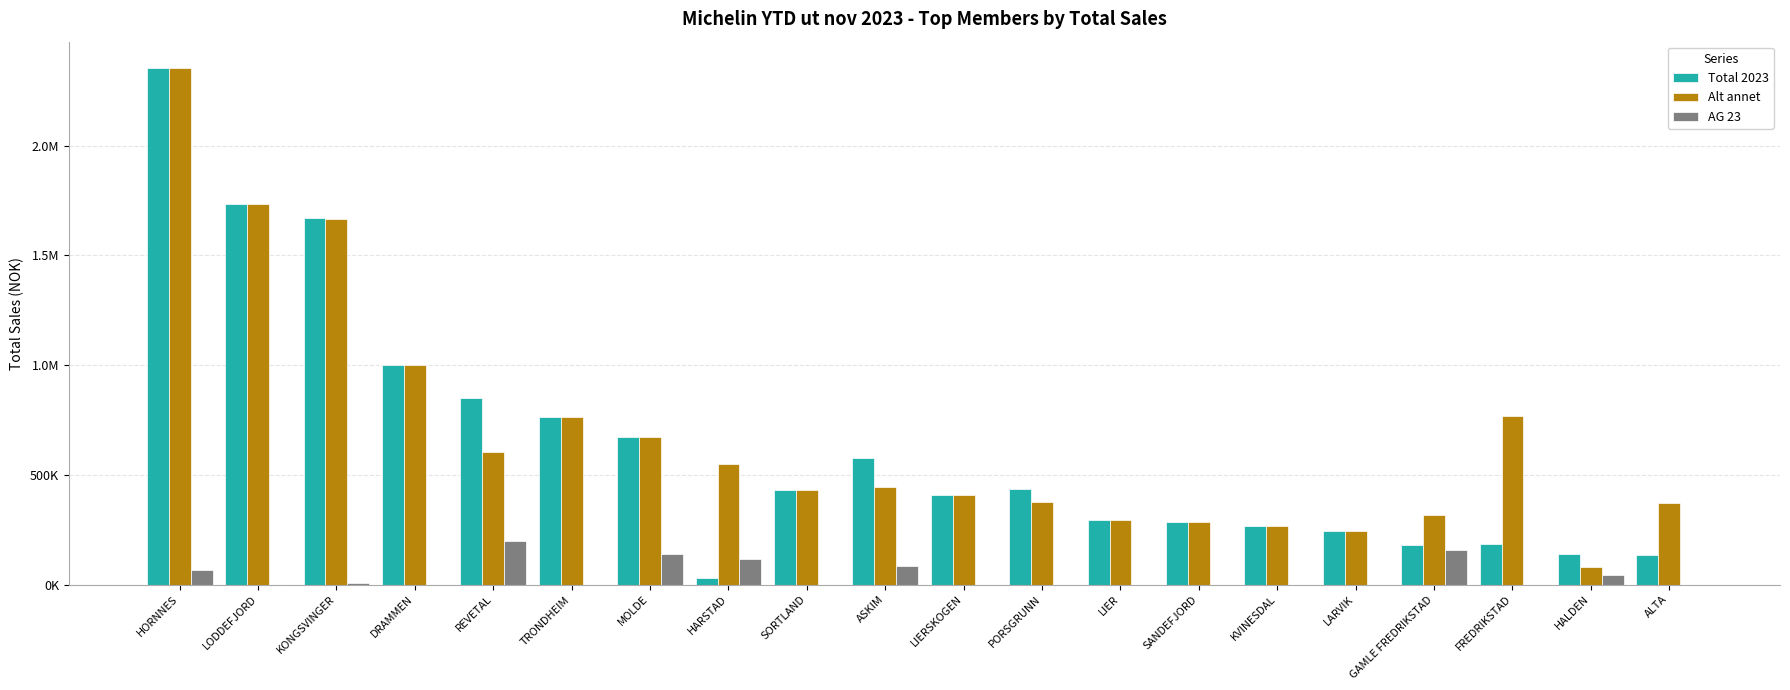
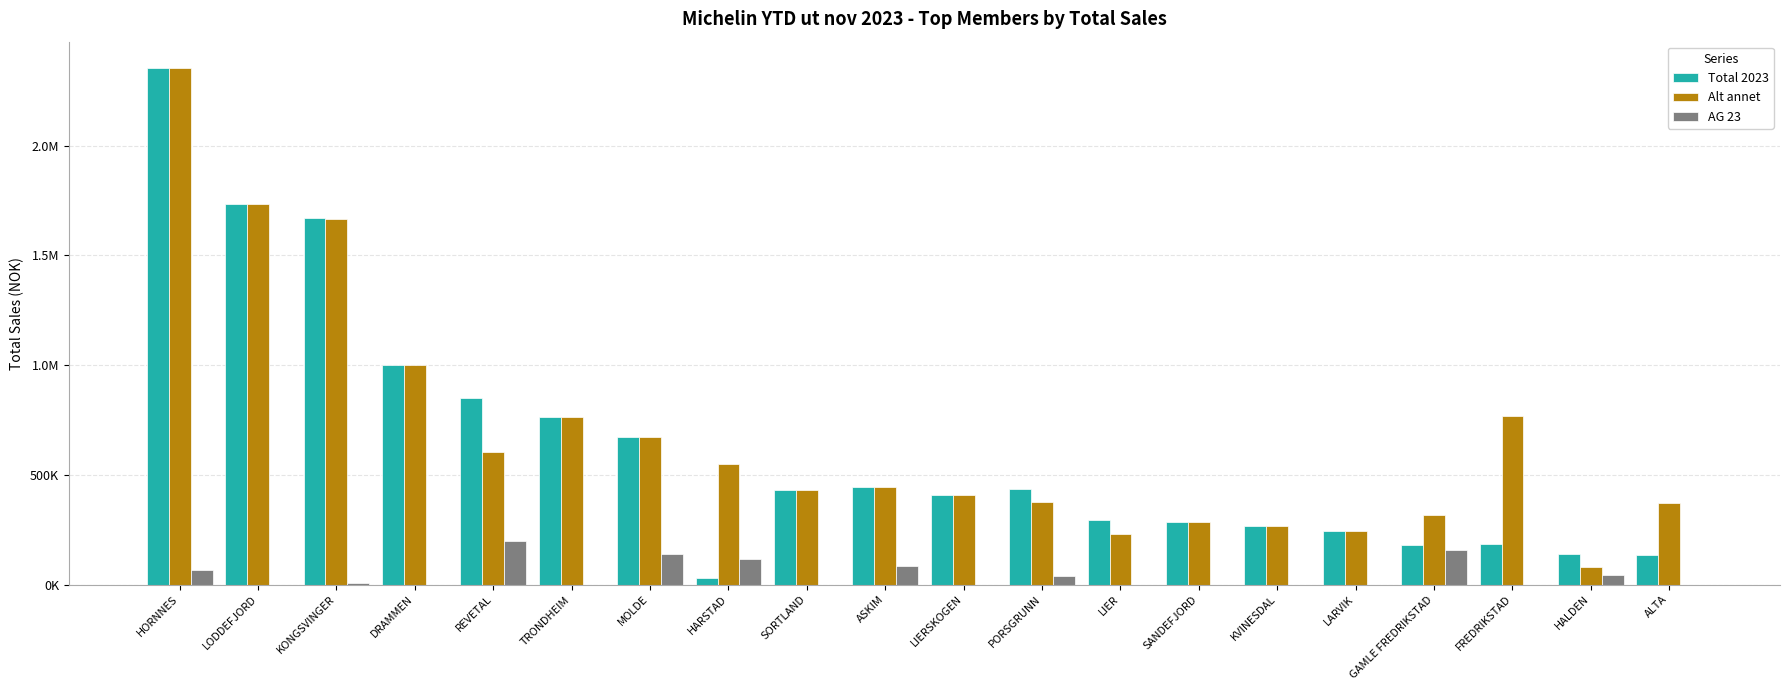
  {
    "Total 2023": {
      "HORNNES": 2360000,
      "LODDEFJORD": 1740000,
      "KONGSVINGER": 1670000,
      "DRAMMEN": 1000000,
      "REVETAL": 850000,
      "TRONDHEIM": 770000,
      "MOLDE": 670000,
      "HARSTAD": 30000,
      "SORTLAND": 430000,
-     "ASKIM": 580000,
+     "ASKIM": 450000,
      "LIERSKOGEN": 410000,
      "PORSGRUNN": 430000,
      "LIER": 290000,
      "SANDEFJORD": 290000,
      "KVINESDAL": 270000,
      "LARVIK": 240000,
      "GAMLE FREDRIKSTAD": 180000,
      "FREDRIKSTAD": 180000,
      "HALDEN": 140000,
      "ALTA": 130000
    },
    "Alt annet": {
      "HORNNES": 2360000,
      "LODDEFJORD": 1740000,
      "KONGSVINGER": 1670000,
      "DRAMMEN": 1000000,
      "REVETAL": 610000,
      "TRONDHEIM": 770000,
      "MOLDE": 670000,
      "HARSTAD": 550000,
      "SORTLAND": 430000,
      "ASKIM": 450000,
      "LIERSKOGEN": 410000,
      "PORSGRUNN": 370000,
-     "LIER": 290000,
+     "LIER": 230000,
      "SANDEFJORD": 290000,
      "KVINESDAL": 270000,
      "LARVIK": 240000,
      "GAMLE FREDRIKSTAD": 320000,
      "FREDRIKSTAD": 770000,
      "HALDEN": 80000,
      "ALTA": 370000
    },
    "AG 23": {
      "HORNNES": 70000,
      "LODDEFJORD": 0,
      "DRAMMEN": 0,
      "REVETAL": 200000,
      "TRONDHEIM": 0,
      "MOLDE": 140000,
      "HARSTAD": 120000,
      "SORTLAND": 0,
      "ASKIM": 90000,
      "LIERSKOGEN": 0,
-     "PORSGRUNN": 0,
+     "PORSGRUNN": 40000,
      "LIER": 0,
      "SANDEFJORD": 0,
      "KVINESDAL": 0,
      "LARVIK": 0,
      "GAMLE FREDRIKSTAD": 160000,
      "FREDRIKSTAD": 0,
      "HALDEN": 50000,
      "ALTA": 0
    }
  }
